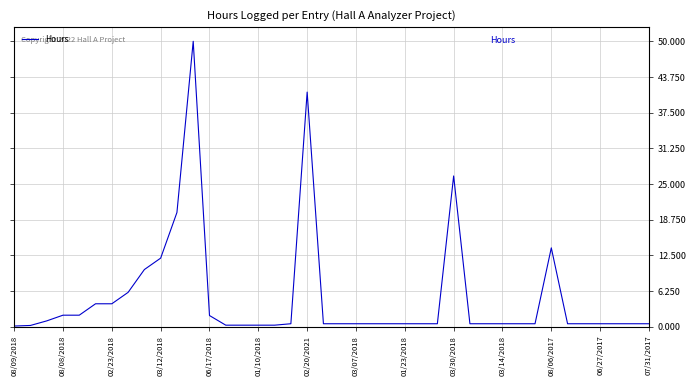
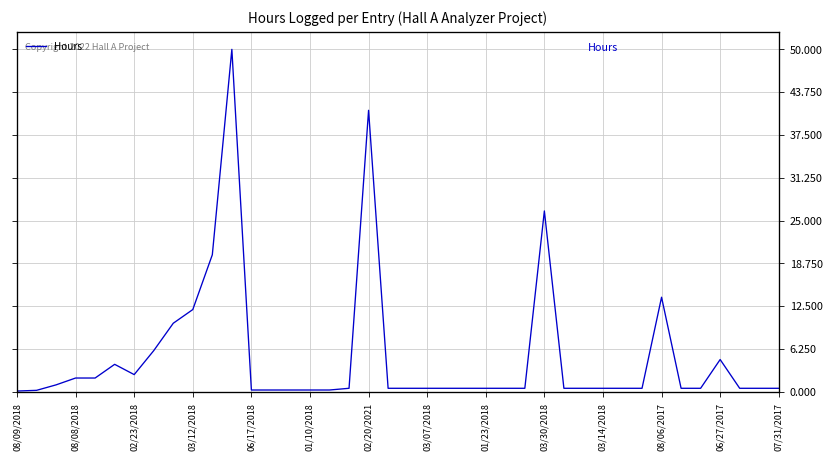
  {
    "08/08/2018": 2,
-   "02/23/2018": 4,
+   "02/23/2018": 3,
    "03/12/2018": 12,
-   "06/17/2018": 2,
+   "06/17/2018": 0,
    "02/20/2021": 41,
    "03/07/2018": 1,
    "03/30/2018": 26,
    "08/06/2017": 14,
-   "06/27/2017": 1,
+   "06/27/2017": 5,
    "07/31/2017": 1
  }
